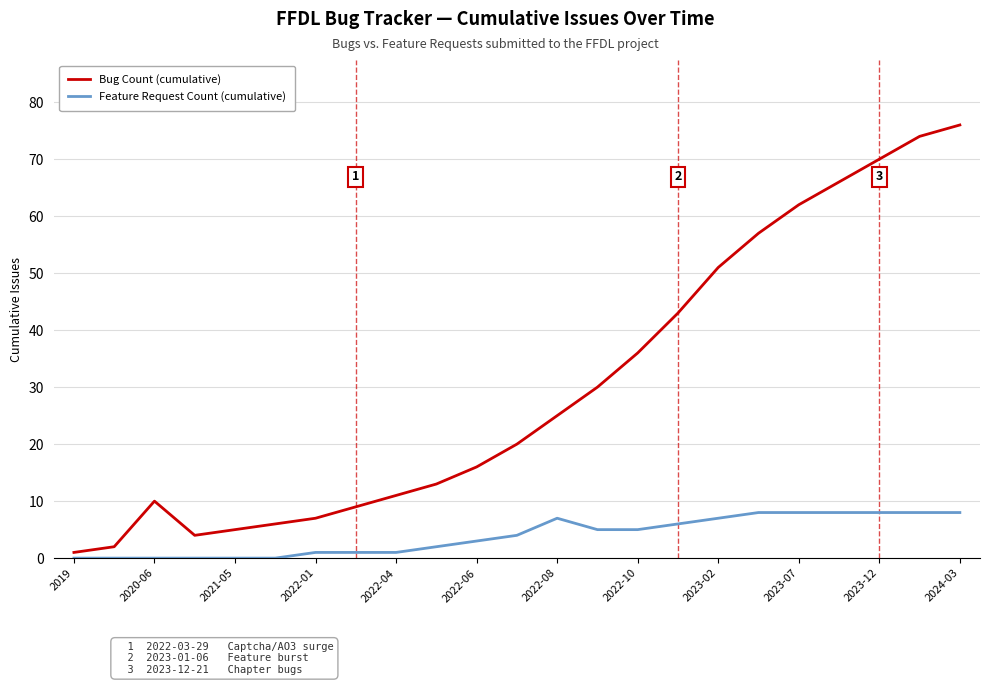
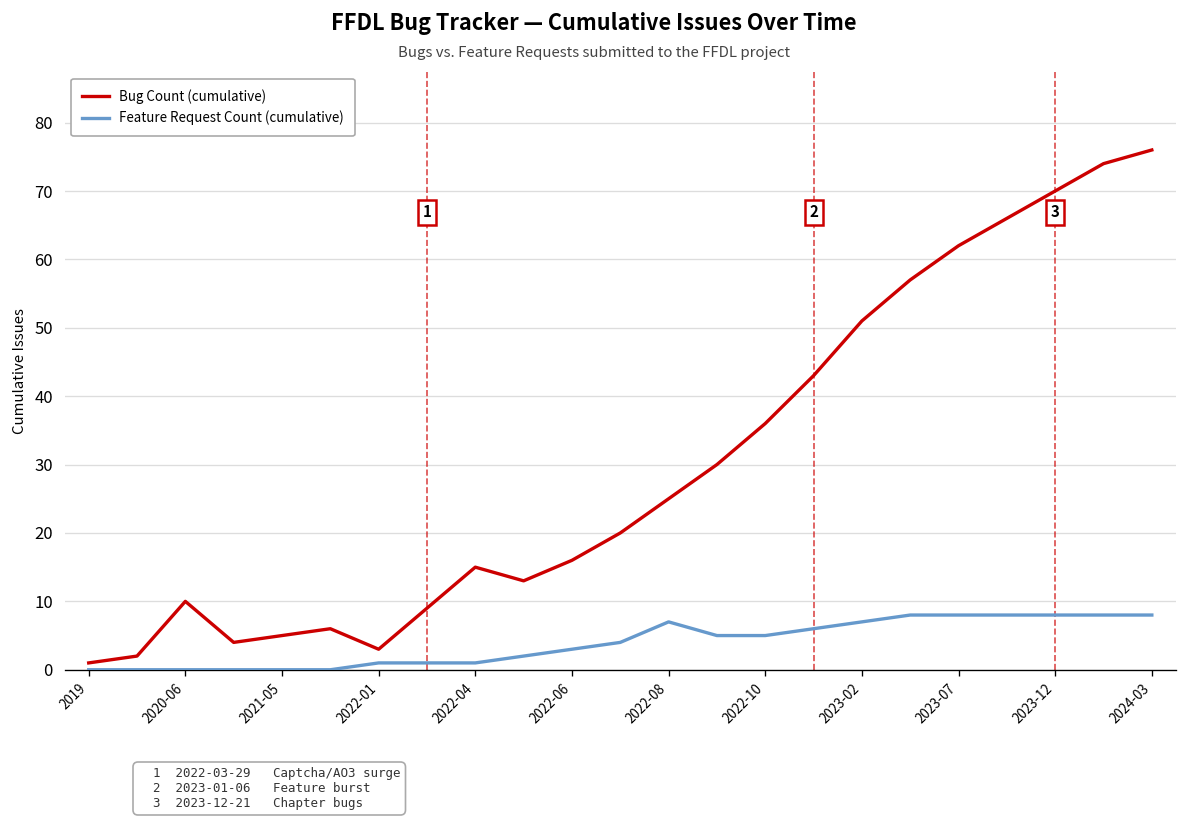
  {
    "Bug Count (cumulative)": {
      "2019": 1,
      "2020-06": 10,
      "2021-05": 5,
-     "2022-01": 7,
-     "2022-04": 11,
+     "2022-01": 3,
+     "2022-04": 15,
      "2022-06": 16,
      "2022-08": 25,
      "2022-10": 36,
      "2023-02": 51,
      "2023-07": 62,
      "2024-03": 76
    },
    "Feature Request Count (cumulative)": {
      "2019": 0,
      "2020-06": 0,
      "2021-05": 0,
      "2022-01": 1,
      "2022-04": 1,
      "2022-06": 3,
      "2022-08": 7,
      "2022-10": 5,
      "2023-02": 7,
      "2023-07": 8,
      "2023-12": 8,
      "2024-03": 8
    }
  }
